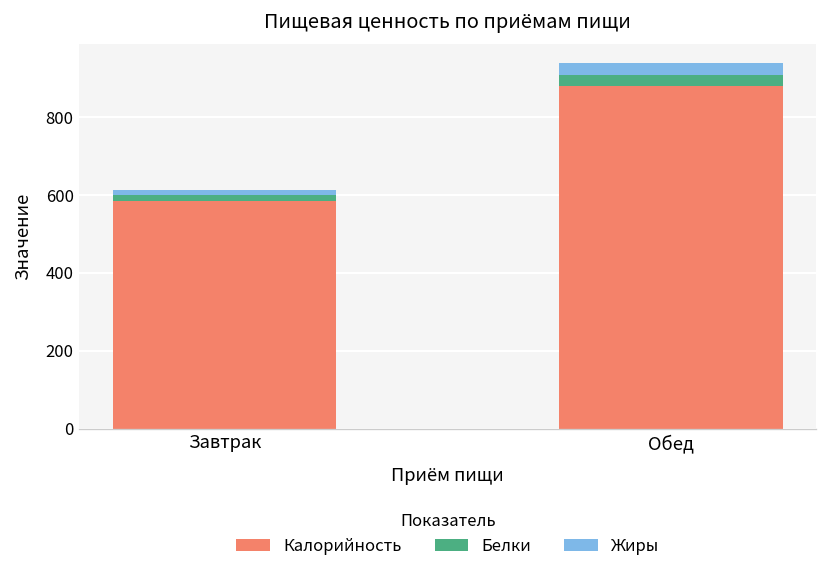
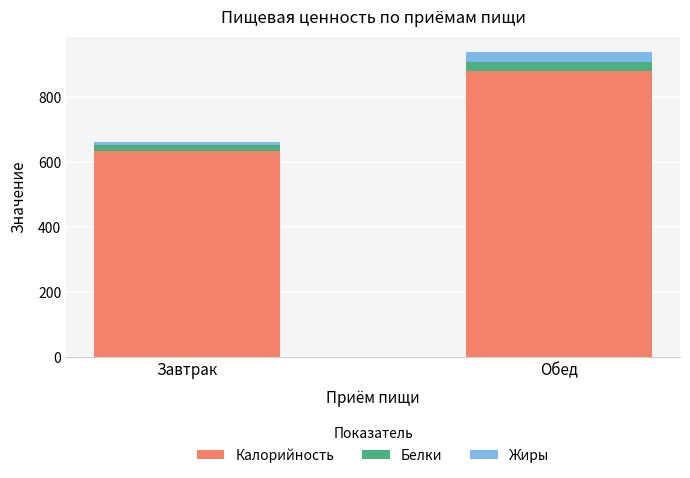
  {
    "Калорийность": {
-     "Завтрак": 580,
+     "Завтрак": 630,
      "Обед": 880
    },
    "Белки": {
      "Завтрак": 20,
      "Обед": 30
    },
    "Жиры": {
      "Завтрак": 10,
      "Обед": 30
    }
  }
